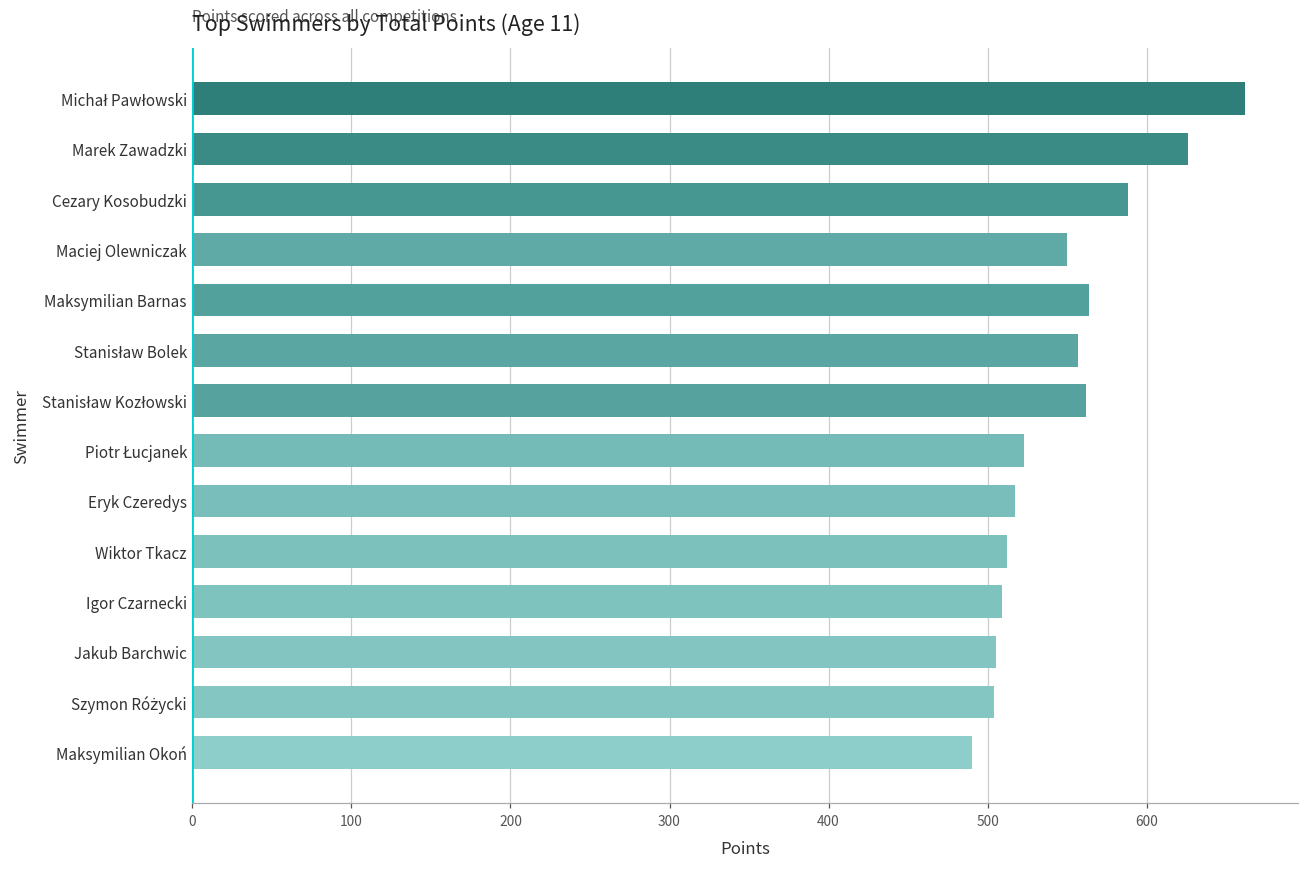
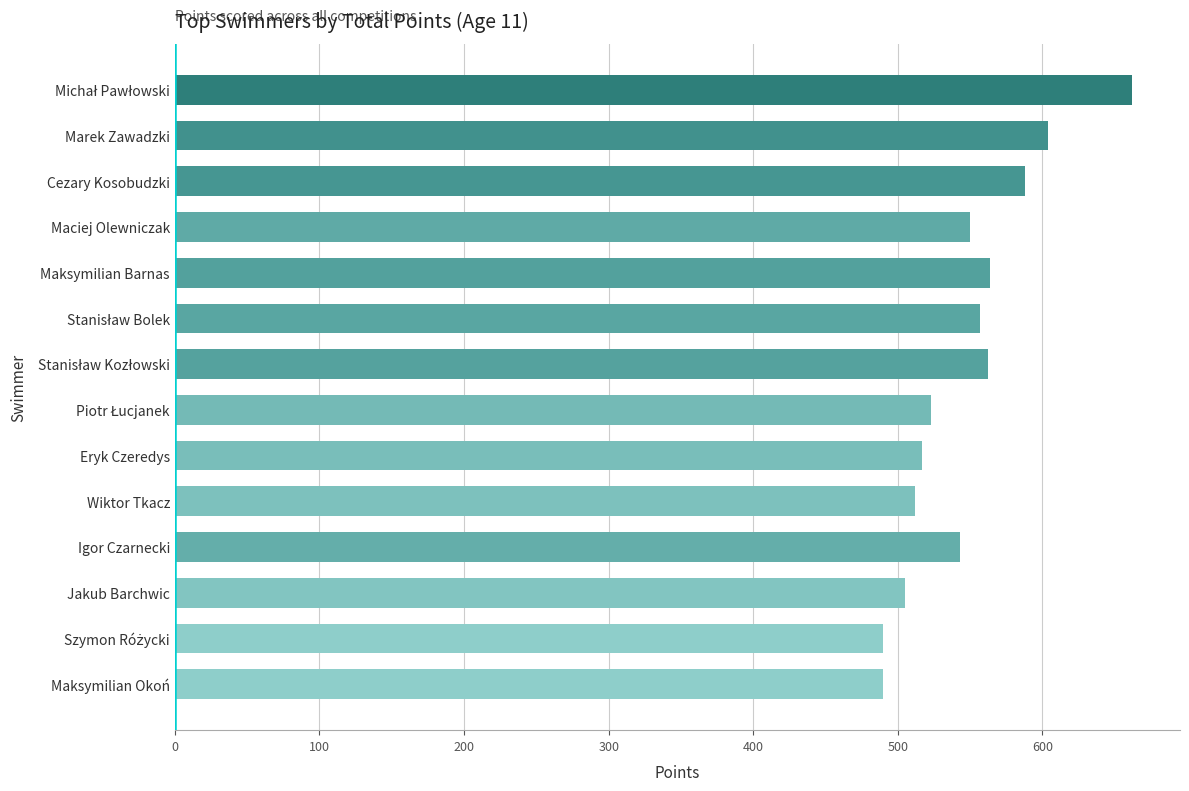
  {
    "Michał Pawłowski": 662,
-   "Marek Zawadzki": 626,
+   "Marek Zawadzki": 604,
    "Cezary Kosobudzki": 588,
    "Maciej Olewniczak": 550,
    "Maksymilian Barnas": 564,
    "Stanisław Bolek": 557,
    "Stanisław Kozłowski": 562,
    "Piotr Łucjanek": 523,
    "Eryk Czeredys": 517,
    "Wiktor Tkacz": 512,
-   "Igor Czarnecki": 509,
+   "Igor Czarnecki": 543,
    "Jakub Barchwic": 505,
-   "Szymon Różycki": 504,
+   "Szymon Różycki": 490,
    "Maksymilian Okoń": 490
  }
